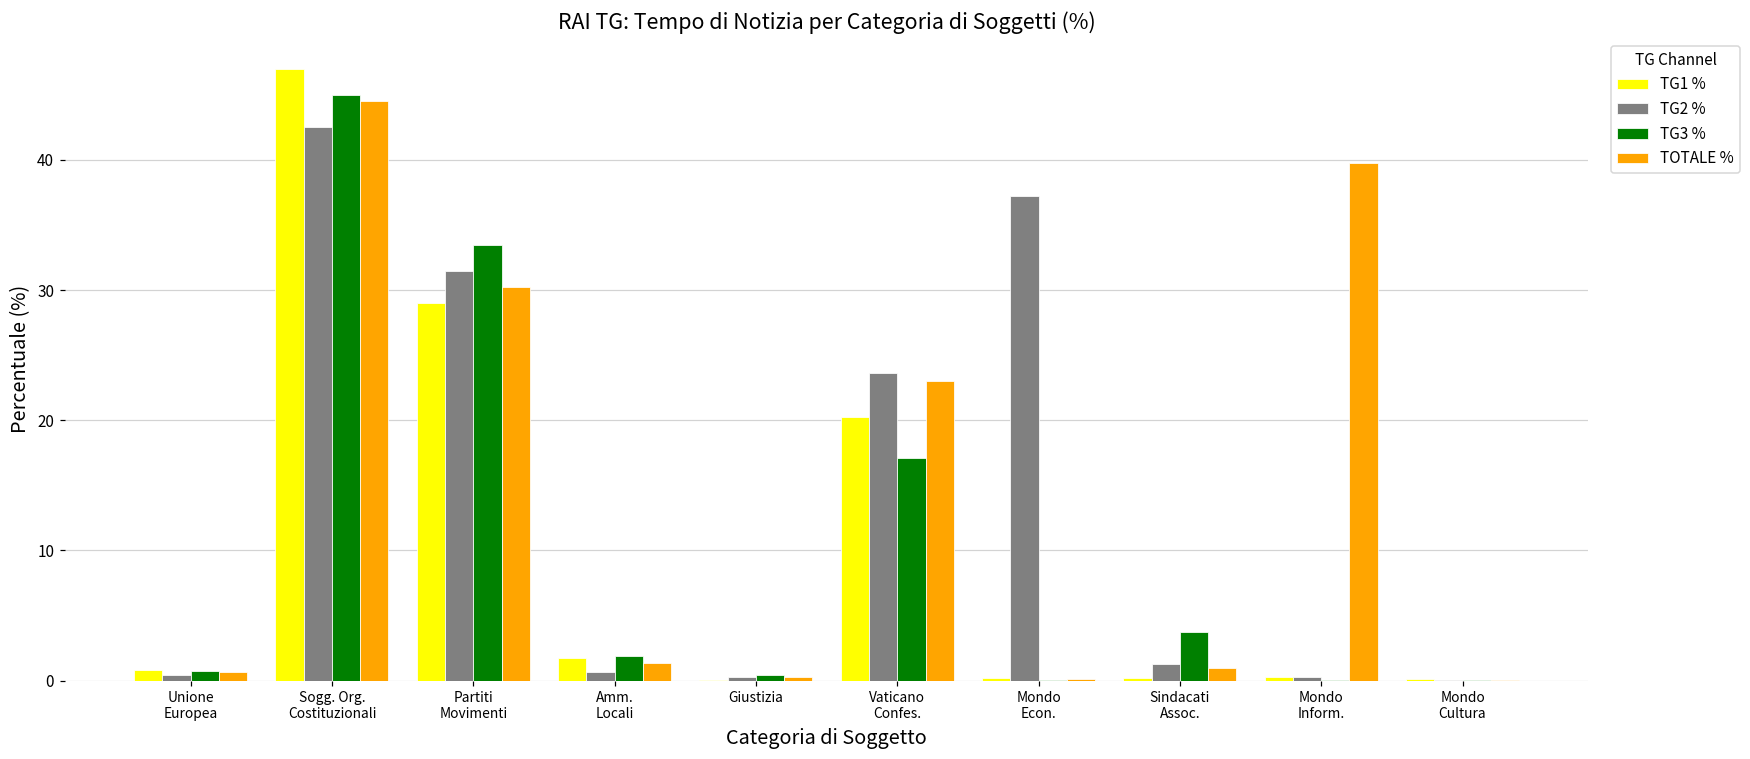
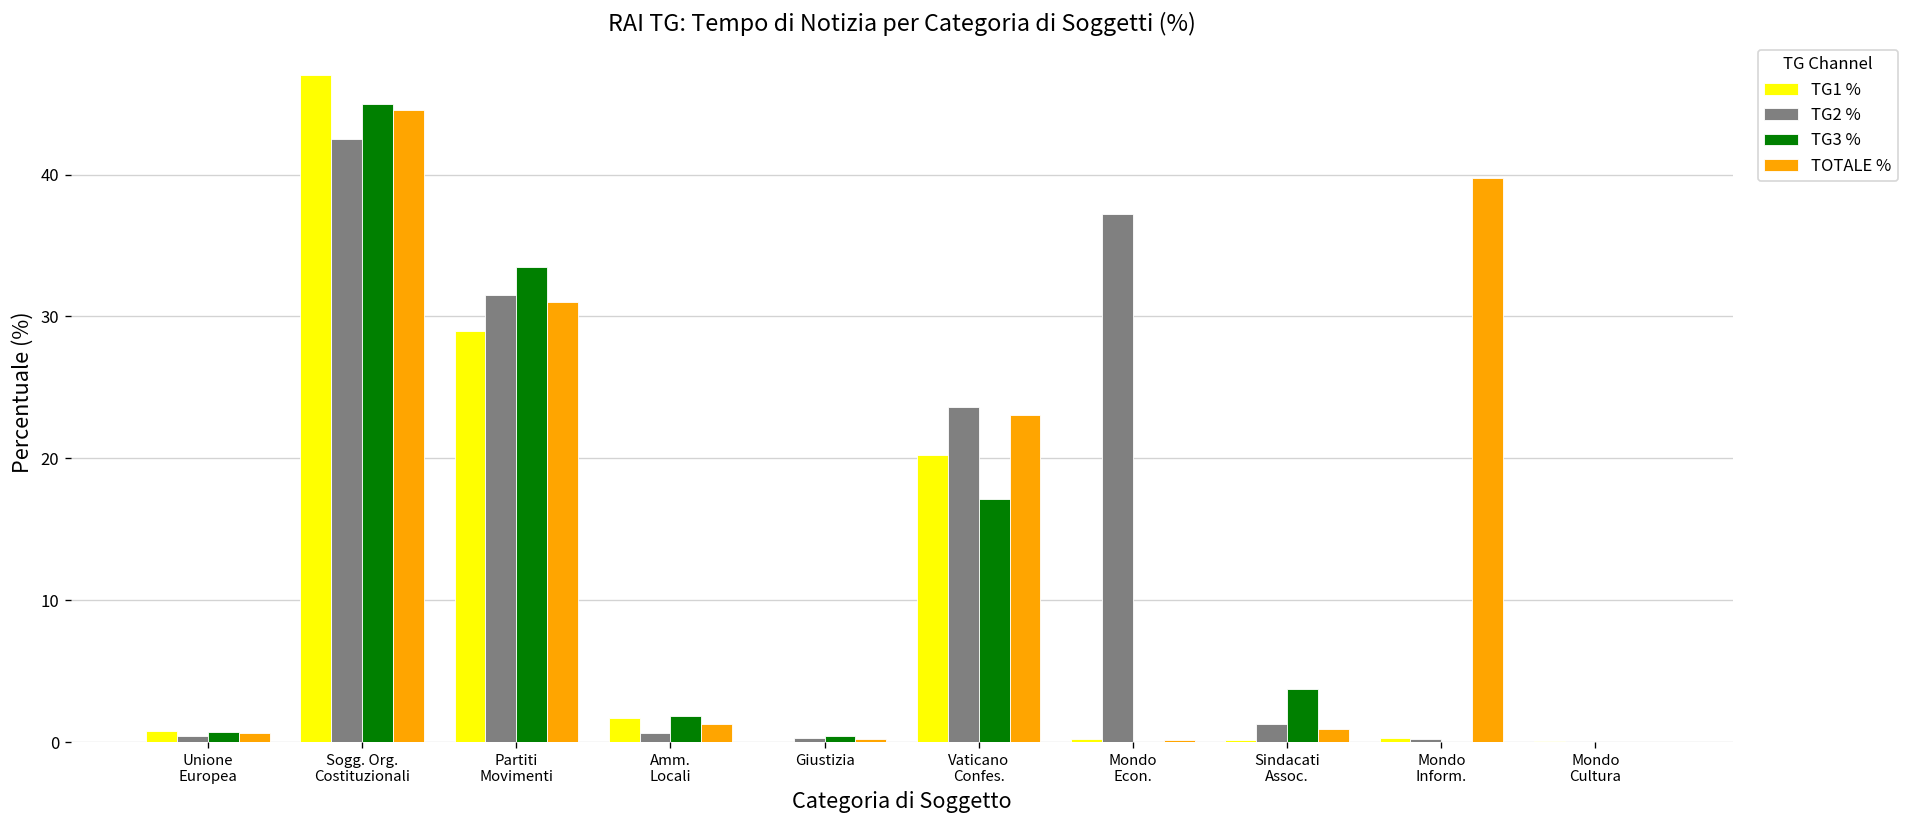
  {
    "TG1 %": {
      "Unione Europea": 0.8,
      "Sogg. Org. Costituzionali": 47.0,
      "Partiti Movimenti": 29.0,
      "Amm. Locali": 1.7,
      "Vaticano Confes.": 20.2,
      "Mondo Econ.": 0.2,
      "Mondo Inform.": 0.3
    },
    "TG2 %": {
      "Unione Europea": 0.5,
      "Sogg. Org. Costituzionali": 42.5,
      "Partiti Movimenti": 31.5,
      "Amm. Locali": 0.6,
      "Giustizia": 0.3,
      "Vaticano Confes.": 23.6,
      "Mondo Econ.": 37.2,
      "Sindacati Assoc.": 1.3,
      "Mondo Inform.": 0.2
    },
    "TG3 %": {
      "Unione Europea": 0.8,
      "Sogg. Org. Costituzionali": 45.0,
      "Partiti Movimenti": 33.5,
      "Amm. Locali": 1.9,
      "Giustizia": 0.4,
      "Vaticano Confes.": 17.1,
      "Sindacati Assoc.": 3.7
    },
    "TOTALE %": {
      "Unione Europea": 0.6,
      "Sogg. Org. Costituzionali": 44.5,
-     "Partiti Movimenti": 30.2,
+     "Partiti Movimenti": 31.0,
      "Amm. Locali": 1.3,
      "Giustizia": 0.3,
      "Vaticano Confes.": 23.1,
      "Sindacati Assoc.": 0.9,
      "Mondo Inform.": 39.7
    }
  }
